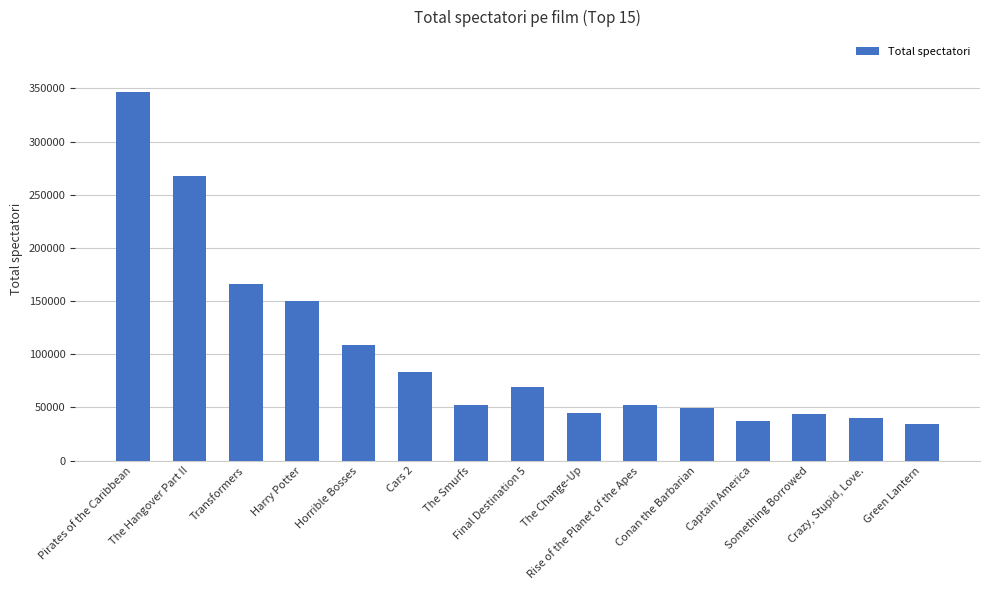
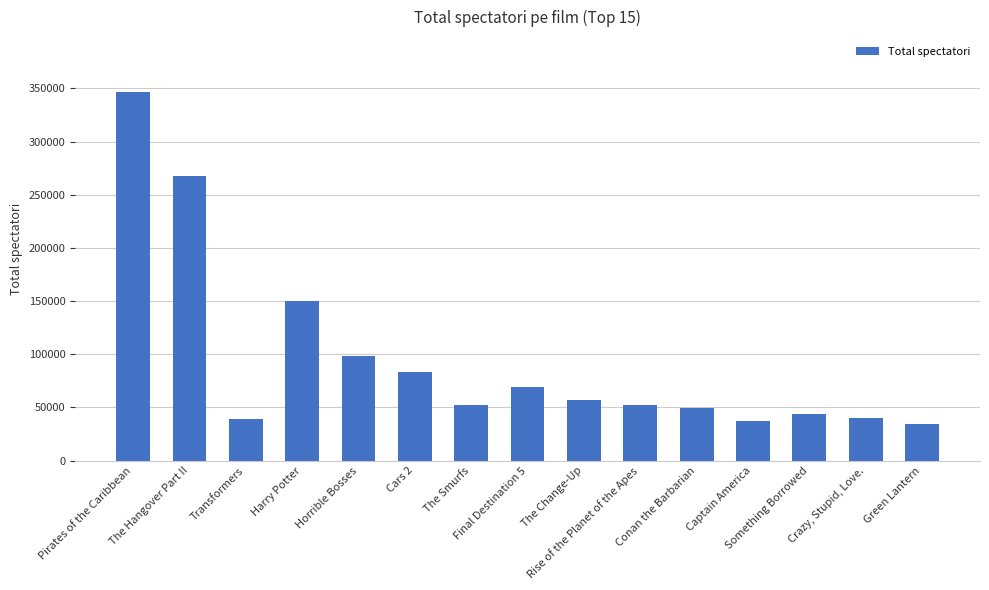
  {
    "Pirates of the Caribbean": 346000,
    "The Hangover Part II": 268000,
-   "Transformers": 167000,
+   "Transformers": 39000,
    "Harry Potter": 150000,
-   "Horrible Bosses": 109000,
+   "Horrible Bosses": 98000,
    "Cars 2": 83000,
    "The Smurfs": 52000,
    "Final Destination 5": 70000,
-   "The Change-Up": 45000,
+   "The Change-Up": 57000,
    "Rise of the Planet of the Apes": 52000,
    "Conan the Barbarian": 50000,
    "Captain America": 37000,
    "Something Borrowed": 44000,
    "Crazy, Stupid, Love.": 40000,
    "Green Lantern": 35000
  }
